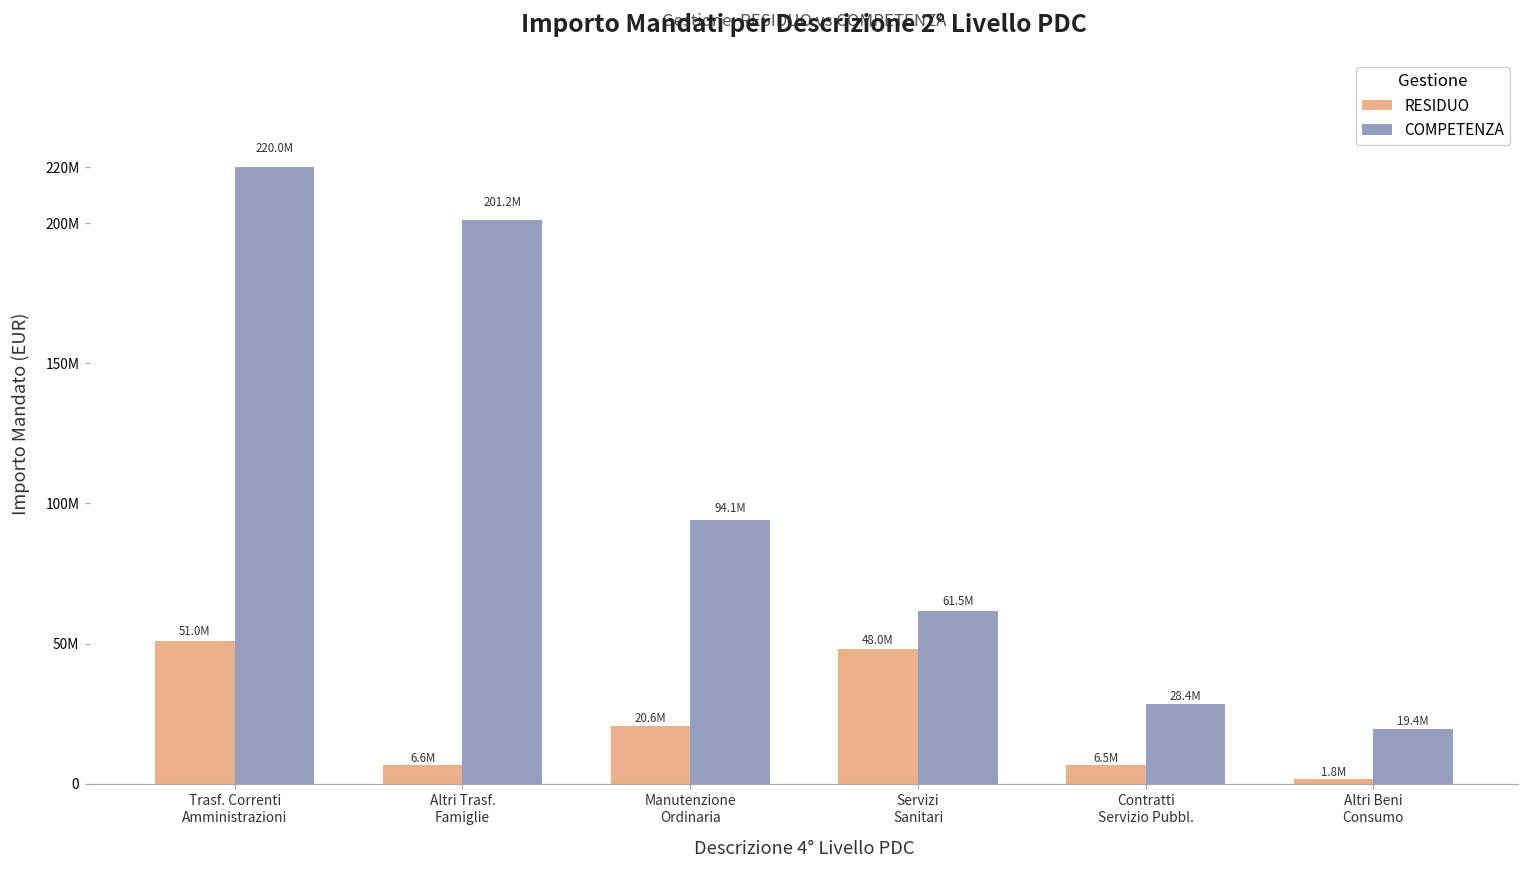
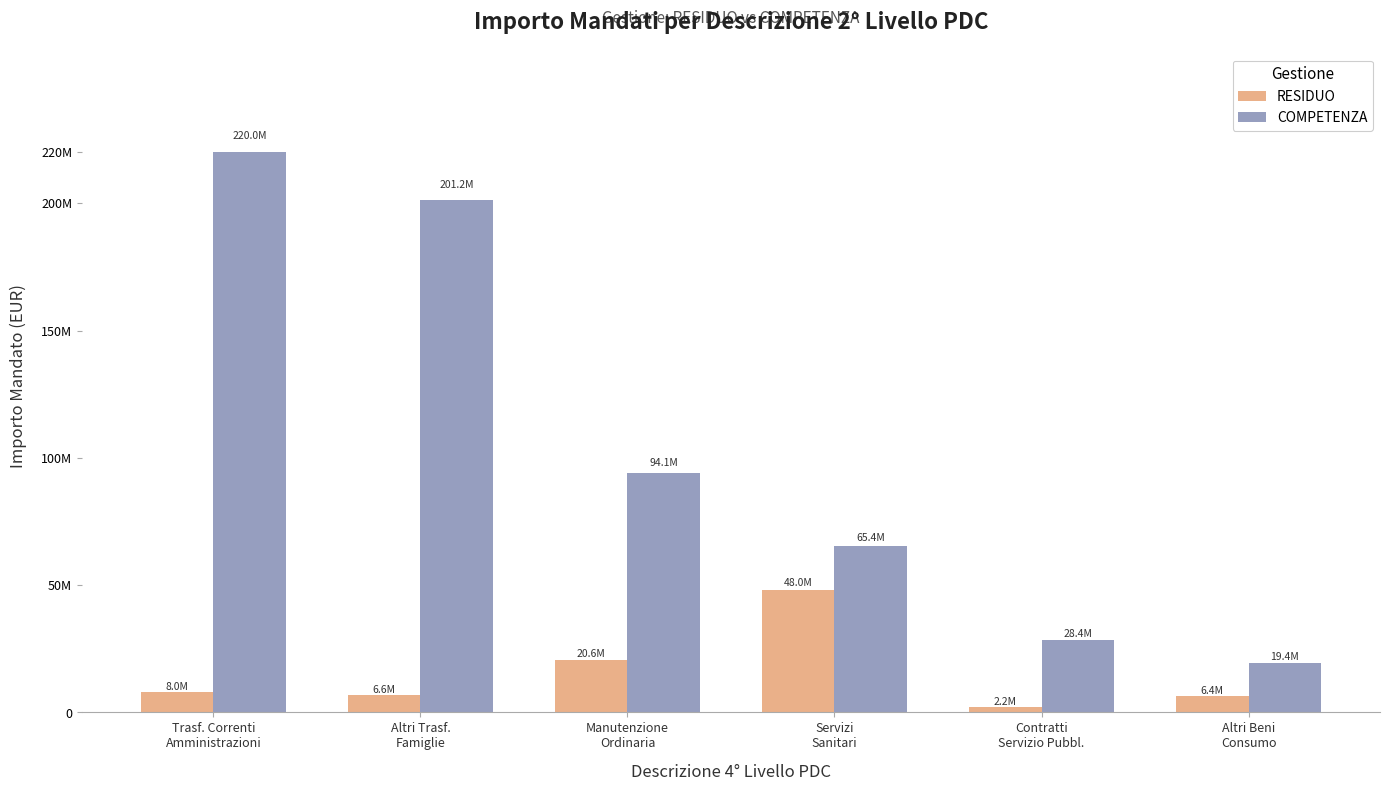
  {
    "RESIDUO": {
-     "Trasf. Correnti Amministrazioni": "51.0M",
+     "Trasf. Correnti Amministrazioni": "8.0M",
      "Altri Trasf. Famiglie": "6.6M",
      "Manutenzione Ordinaria": "20.6M",
      "Servizi Sanitari": "48.0M",
-     "Contratti Servizio Pubbl.": "6.5M",
-     "Altri Beni Consumo": "1.8M"
+     "Contratti Servizio Pubbl.": "2.2M",
+     "Altri Beni Consumo": "6.4M"
    },
    "COMPETENZA": {
      "Trasf. Correnti Amministrazioni": "220.0M",
      "Altri Trasf. Famiglie": "201.2M",
      "Manutenzione Ordinaria": "94.1M",
-     "Servizi Sanitari": "61.5M",
+     "Servizi Sanitari": "65.4M",
      "Contratti Servizio Pubbl.": "28.4M",
      "Altri Beni Consumo": "19.4M"
    }
  }
